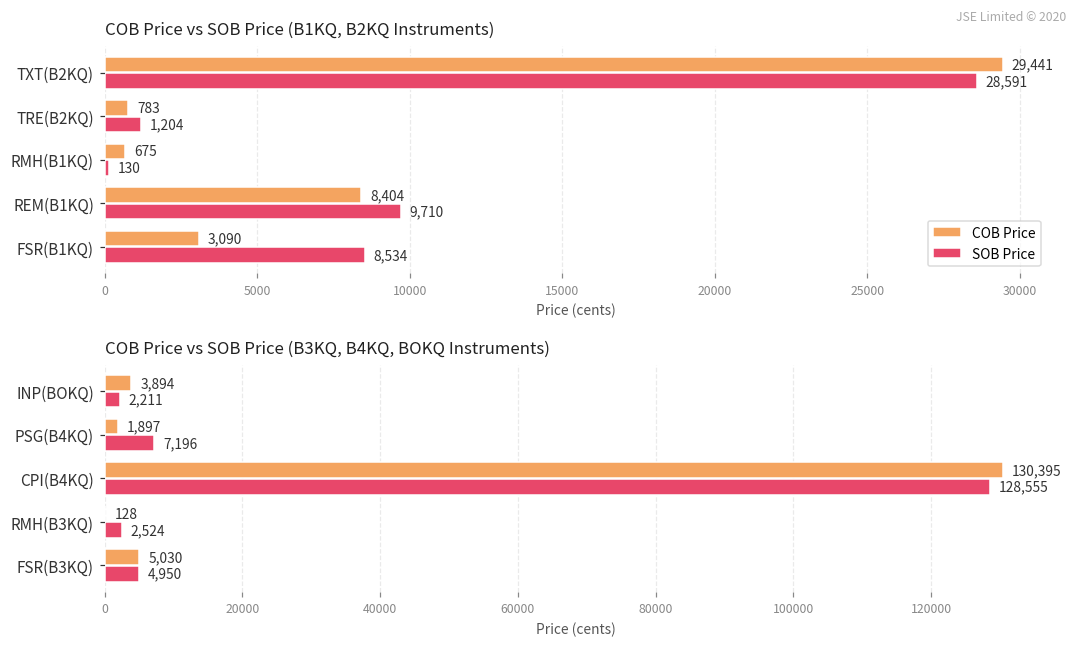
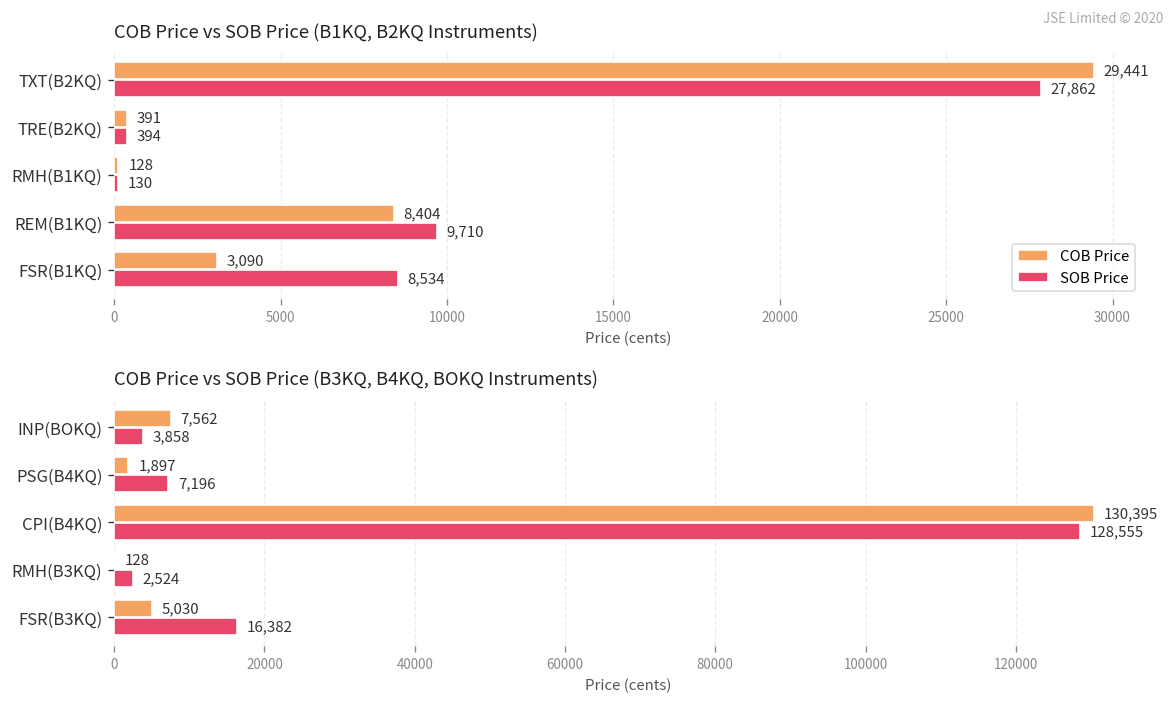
  {
    "COB Price vs SOB Price (B1KQ, B2KQ Instruments)": {
      "COB Price": {
        "TXT(B2KQ)": "29,441",
-       "TRE(B2KQ)": "783",
-       "RMH(B1KQ)": "675",
+       "TRE(B2KQ)": "391",
+       "RMH(B1KQ)": "128",
        "REM(B1KQ)": "8,404",
        "FSR(B1KQ)": "3,090"
      },
      "SOB Price": {
-       "TXT(B2KQ)": "28,591",
-       "TRE(B2KQ)": "1,204",
+       "TXT(B2KQ)": "27,862",
+       "TRE(B2KQ)": "394",
        "RMH(B1KQ)": "130",
        "REM(B1KQ)": "9,710",
        "FSR(B1KQ)": "8,534"
      }
    },
    "COB Price vs SOB Price (B3KQ, B4KQ, BOKQ Instruments)": {
      "COB Price": {
-       "INP(BOKQ)": "3,894",
+       "INP(BOKQ)": "7,562",
        "PSG(B4KQ)": "1,897",
        "CPI(B4KQ)": "130,395",
        "RMH(B3KQ)": "128",
        "FSR(B3KQ)": "5,030"
      },
      "SOB Price": {
-       "INP(BOKQ)": "2,211",
+       "INP(BOKQ)": "3,858",
        "PSG(B4KQ)": "7,196",
        "CPI(B4KQ)": "128,555",
        "RMH(B3KQ)": "2,524",
-       "FSR(B3KQ)": "4,950"
+       "FSR(B3KQ)": "16,382"
      }
    }
  }
